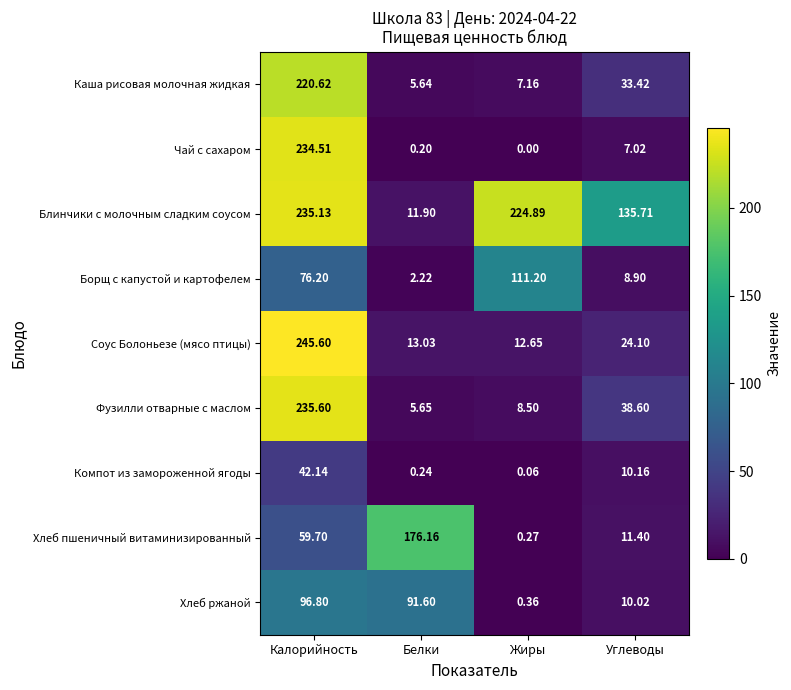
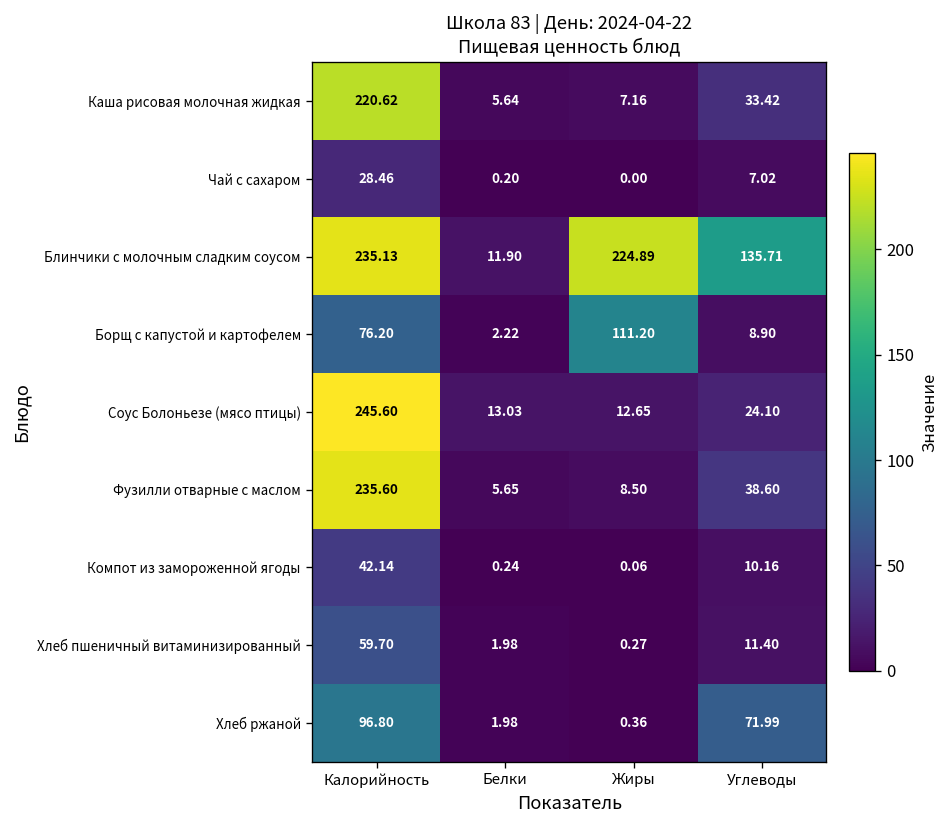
  {
    "Каша рисовая молочная жидкая": {
      "Калорийность": 220.62,
      "Белки": 5.64,
      "Жиры": 7.16,
      "Углеводы": 33.42
    },
    "Чай с сахаром": {
-     "Калорийность": 234.51,
+     "Калорийность": 28.46,
      "Белки": 0.20,
      "Жиры": 0.00,
      "Углеводы": 7.02
    },
    "Блинчики с молочным сладким соусом": {
      "Калорийность": 235.13,
      "Белки": 11.90,
      "Жиры": 224.89,
      "Углеводы": 135.71
    },
    "Борщ с капустой и картофелем": {
      "Калорийность": 76.20,
      "Белки": 2.22,
      "Жиры": 111.20,
      "Углеводы": 8.90
    },
    "Соус Болоньезе (мясо птицы)": {
      "Калорийность": 245.60,
      "Белки": 13.03,
      "Жиры": 12.65,
      "Углеводы": 24.10
    },
    "Фузилли отварные с маслом": {
      "Калорийность": 235.60,
      "Белки": 5.65,
      "Жиры": 8.50,
      "Углеводы": 38.60
    },
    "Компот из замороженной ягоды": {
      "Калорийность": 42.14,
      "Белки": 0.24,
      "Жиры": 0.06,
      "Углеводы": 10.16
    },
    "Хлеб пшеничный витаминизированный": {
      "Калорийность": 59.70,
-     "Белки": 176.16,
+     "Белки": 1.98,
      "Жиры": 0.27,
      "Углеводы": 11.40
    },
    "Хлеб ржаной": {
      "Калорийность": 96.80,
-     "Белки": 91.60,
+     "Белки": 1.98,
      "Жиры": 0.36,
-     "Углеводы": 10.02
+     "Углеводы": 71.99
    }
  }
